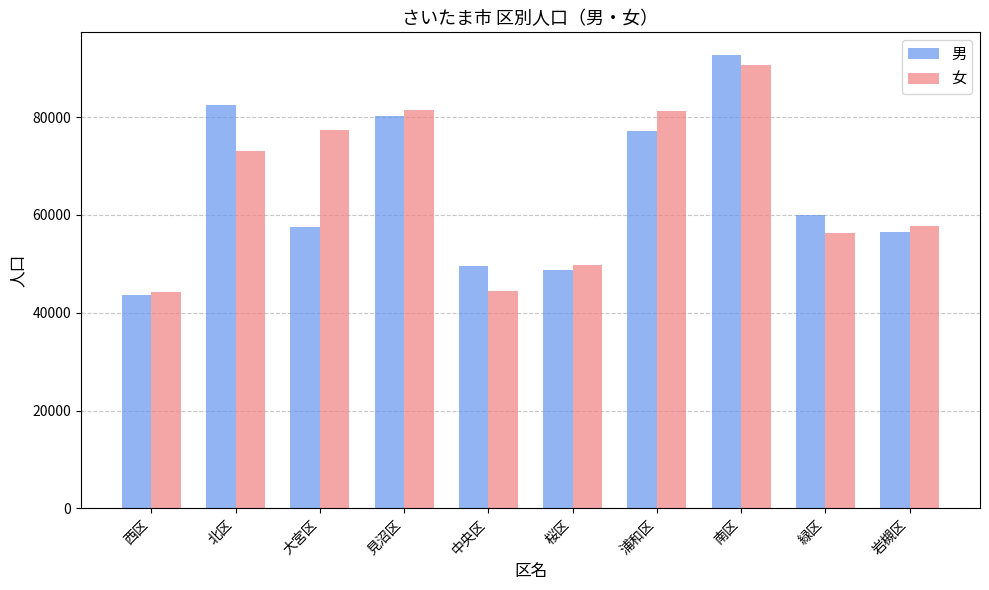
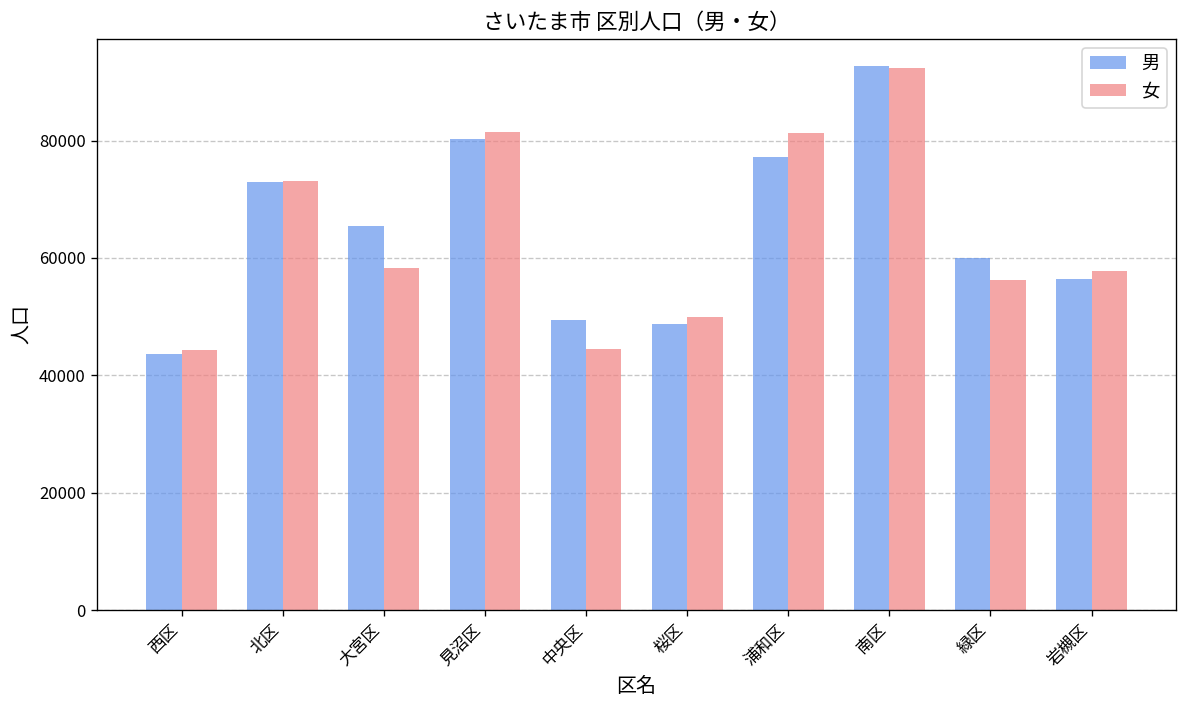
  {
    "男": {
      "西区": 44000,
-     "北区": 83000,
-     "大宮区": 58000,
+     "北区": 73000,
+     "大宮区": 65000,
      "見沼区": 80000,
      "中央区": 49000,
      "桜区": 49000,
      "浦和区": 77000,
      "南区": 93000,
      "緑区": 60000,
      "岩槻区": 56000
    },
    "女": {
      "西区": 44000,
      "北区": 73000,
-     "大宮区": 77000,
+     "大宮区": 58000,
      "見沼区": 81000,
      "中央区": 44000,
      "桜区": 50000,
      "浦和区": 81000,
-     "南区": 91000,
+     "南区": 92000,
      "緑区": 56000,
      "岩槻区": 58000
    }
  }
